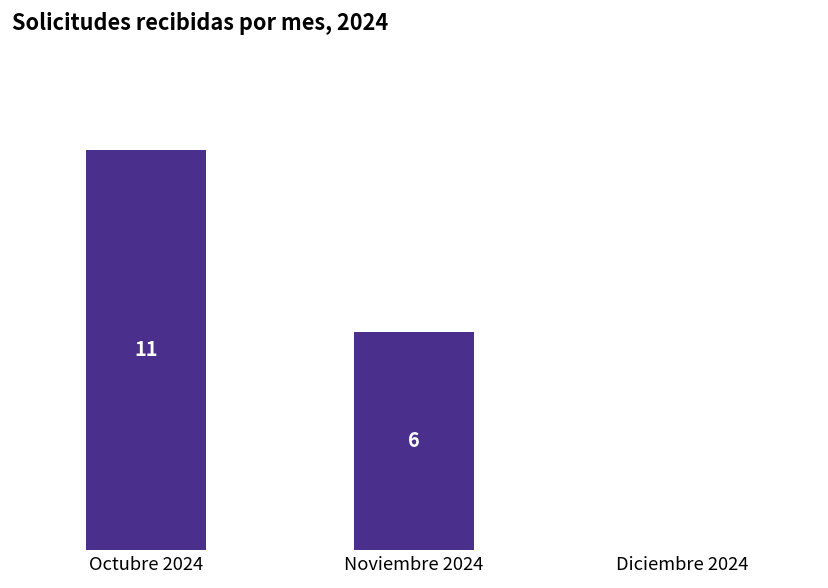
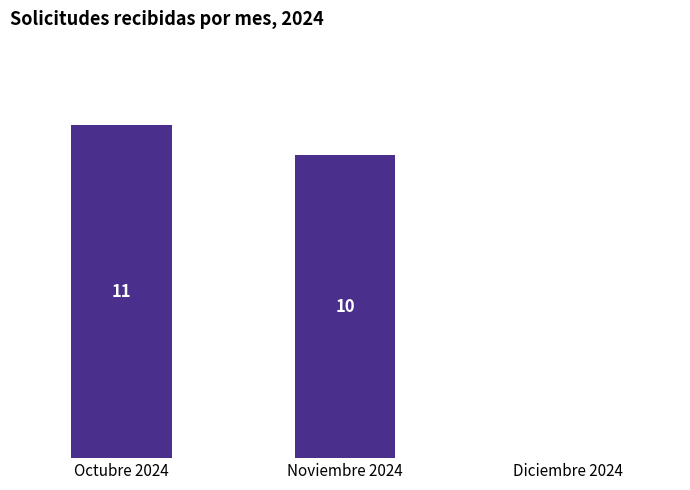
  {
    "Octubre 2024": 11,
-   "Noviembre 2024": 6
+   "Noviembre 2024": 10
  }
